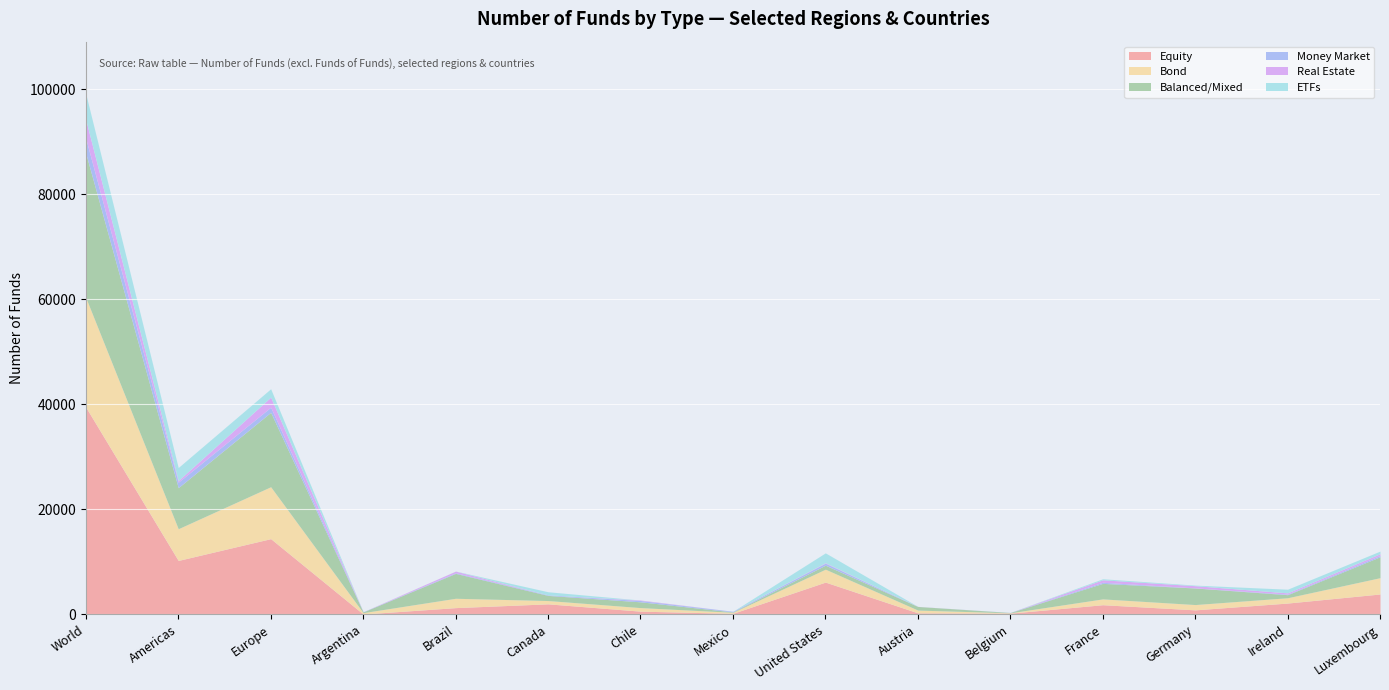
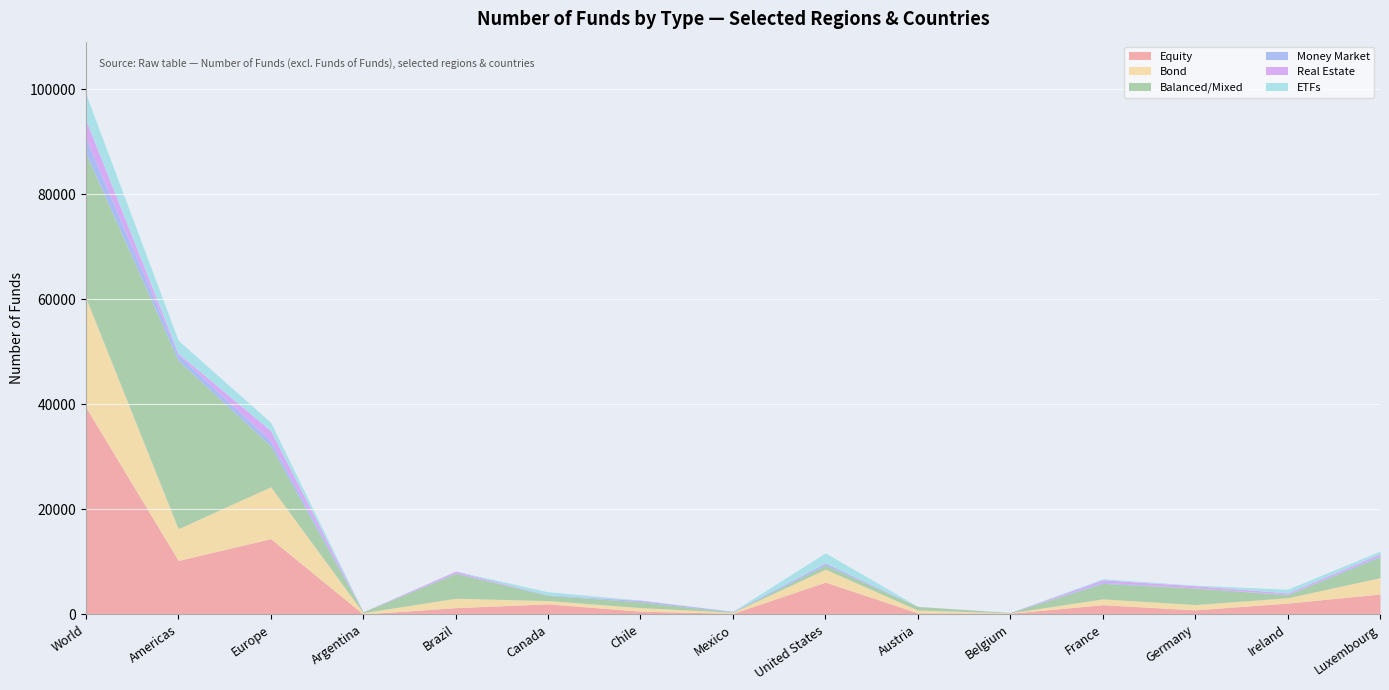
  {
    "Balanced/Mixed": {
      "World": 27000,
-     "Americas": 8000,
-     "Europe": 14000
+     "Americas": 32000,
+     "Europe": 8000
    }
  }
